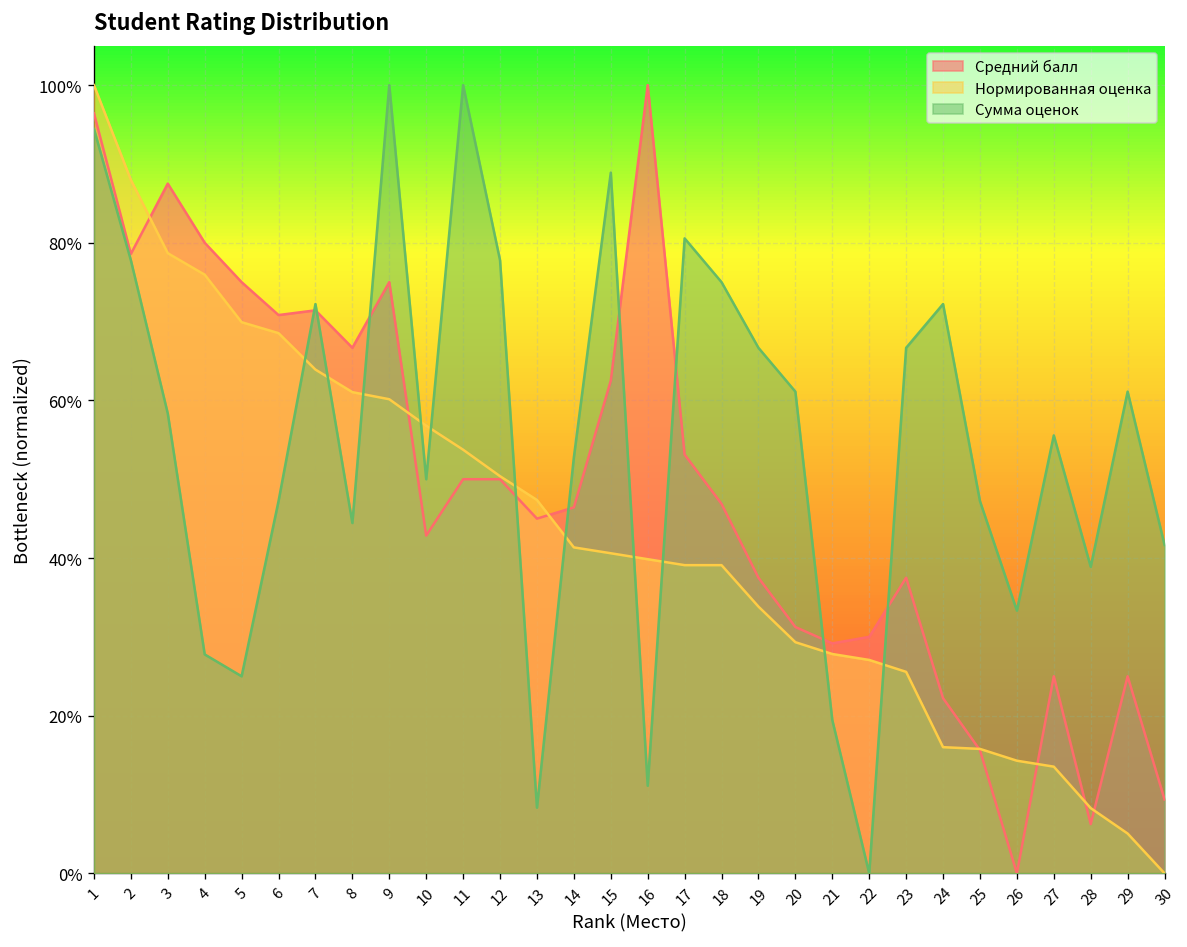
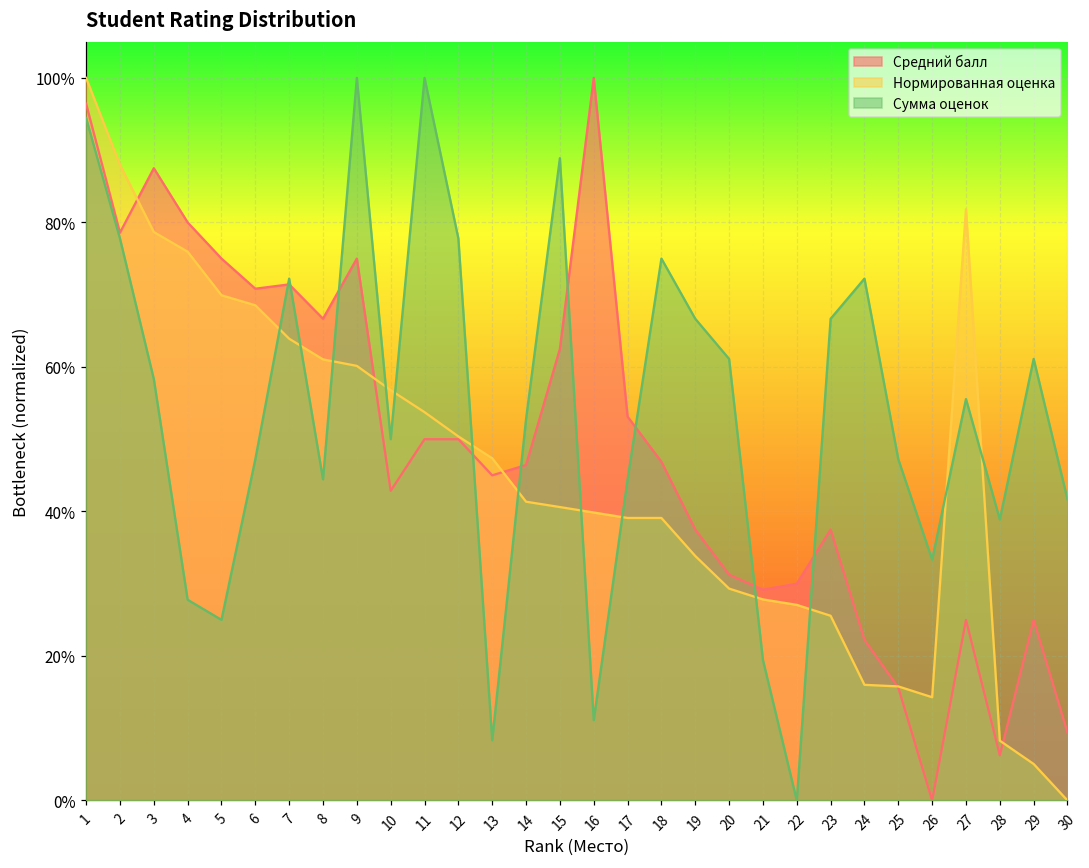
  {
    "Средний балл": {
      "1": "96%",
      "2": "79%",
      "3": "88%",
      "4": "80%",
      "5": "75%",
      "6": "71%",
      "7": "71%",
      "8": "67%",
      "9": "75%",
      "10": "43%",
      "11": "50%",
      "13": "45%",
      "14": "46%",
      "15": "63%",
      "16": "100%",
      "17": "53%",
      "18": "47%",
      "19": "38%",
      "20": "31%",
      "21": "29%",
      "22": "30%",
      "23": "38%",
      "24": "22%",
      "26": "0%",
      "27": "25%",
      "28": "6%",
      "29": "25%",
      "30": "9%"
    },
    "Нормированная оценка": {
      "1": "100%",
      "2": "88%",
      "3": "79%",
      "4": "76%",
      "5": "70%",
      "6": "69%",
      "7": "64%",
      "8": "61%",
      "9": "60%",
      "10": "57%",
      "11": "54%",
      "13": "47%",
      "14": "41%",
      "15": "41%",
      "16": "40%",
      "17": "39%",
      "18": "39%",
      "19": "34%",
      "20": "29%",
      "21": "28%",
      "22": "27%",
      "23": "26%",
      "24": "16%",
      "26": "14%",
-     "27": "14%",
+     "27": "82%",
      "28": "8%",
      "29": "5%",
      "30": "0%"
    },
    "Сумма оценок": {
      "1": "94%",
      "2": "78%",
      "3": "58%",
      "4": "28%",
      "5": "25%",
      "6": "47%",
      "7": "72%",
      "8": "44%",
      "9": "100%",
      "10": "50%",
      "11": "100%",
      "12": "78%",
      "13": "8%",
      "14": "53%",
      "15": "89%",
      "16": "11%",
-     "17": "81%",
+     "17": "44%",
      "18": "75%",
      "19": "67%",
      "20": "61%",
      "21": "19%",
      "22": "0%",
      "23": "67%",
      "24": "72%",
      "25": "47%",
      "26": "33%",
      "27": "56%",
      "28": "39%",
      "29": "61%",
      "30": "42%"
    }
  }
